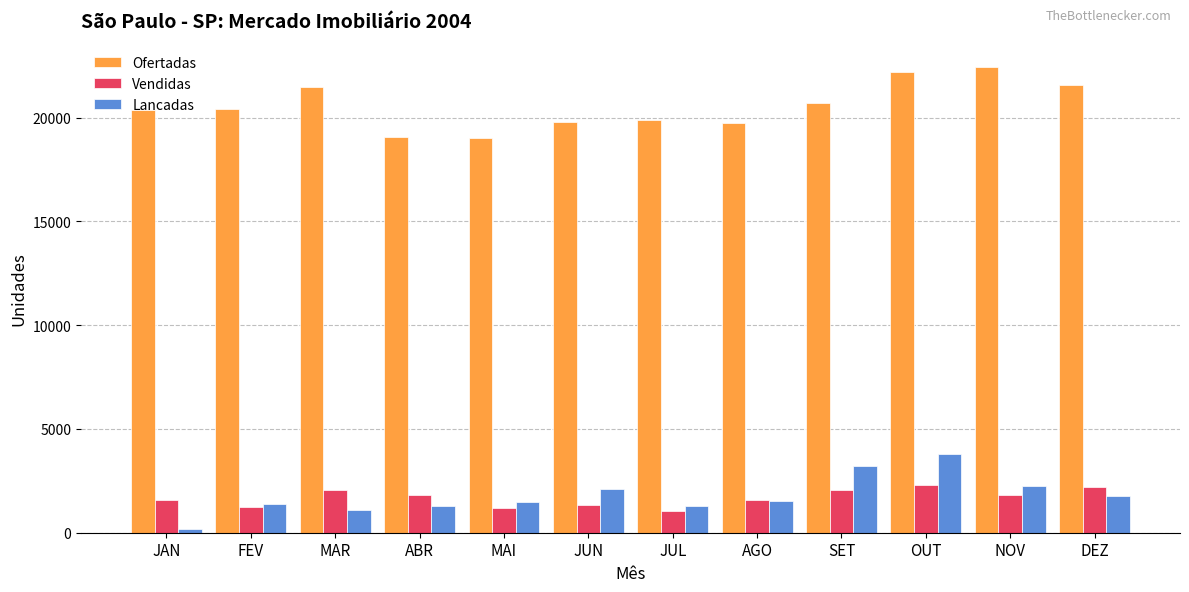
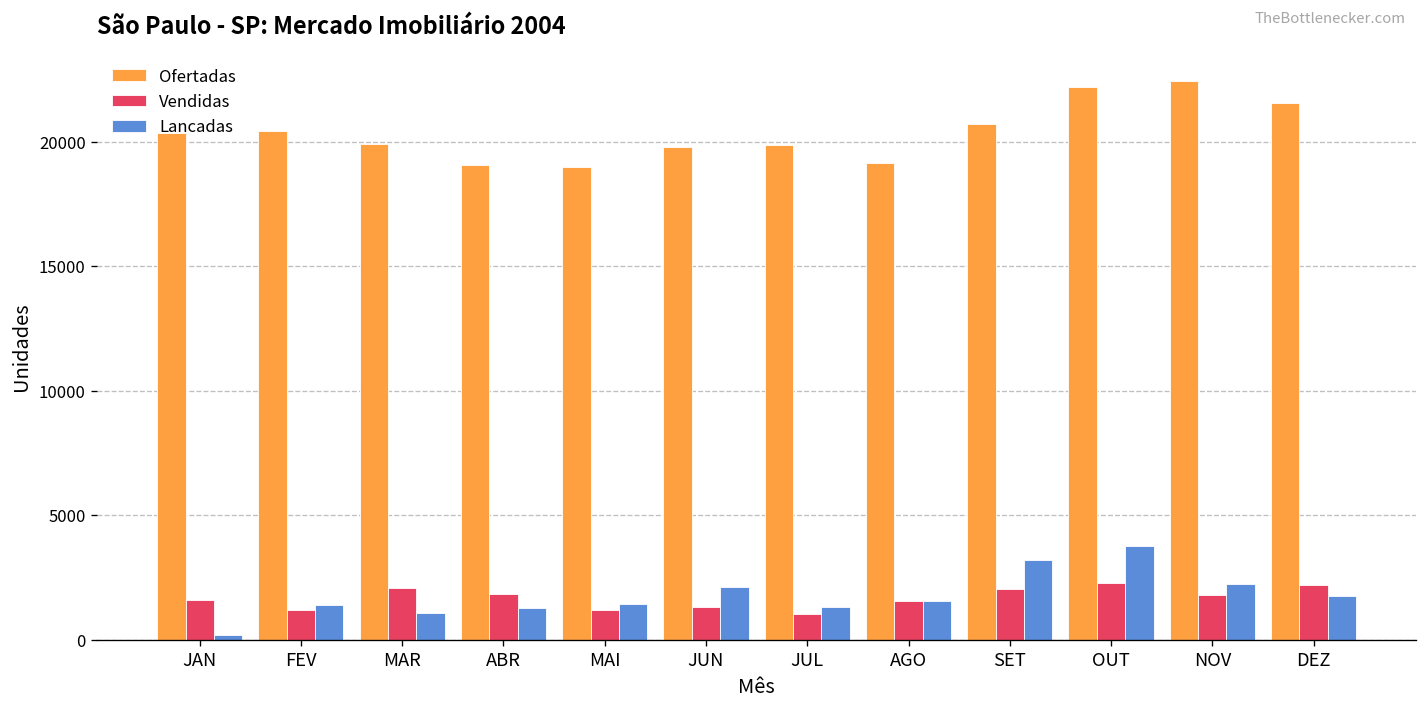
  {
    "Ofertadas": {
      "JAN": 20300,
      "FEV": 20400,
-     "MAR": 21500,
+     "MAR": 19900,
      "ABR": 19100,
      "MAI": 19000,
      "JUN": 19800,
      "JUL": 19900,
-     "AGO": 19700,
+     "AGO": 19100,
      "SET": 20700,
      "OUT": 22200,
      "NOV": 22400,
      "DEZ": 21600
    },
    "Vendidas": {
      "JAN": 1600,
      "FEV": 1200,
      "MAR": 2100,
      "ABR": 1800,
      "MAI": 1200,
      "JUN": 1300,
      "JUL": 1000,
      "AGO": 1600,
      "SET": 2100,
      "OUT": 2300,
      "NOV": 1800,
      "DEZ": 2200
    },
    "Lancadas": {
      "JAN": 200,
      "FEV": 1400,
      "MAR": 1100,
      "ABR": 1300,
      "MAI": 1500,
      "JUN": 2100,
      "JUL": 1300,
      "AGO": 1500,
      "SET": 3200,
      "OUT": 3800,
      "NOV": 2200,
      "DEZ": 1800
    }
  }
